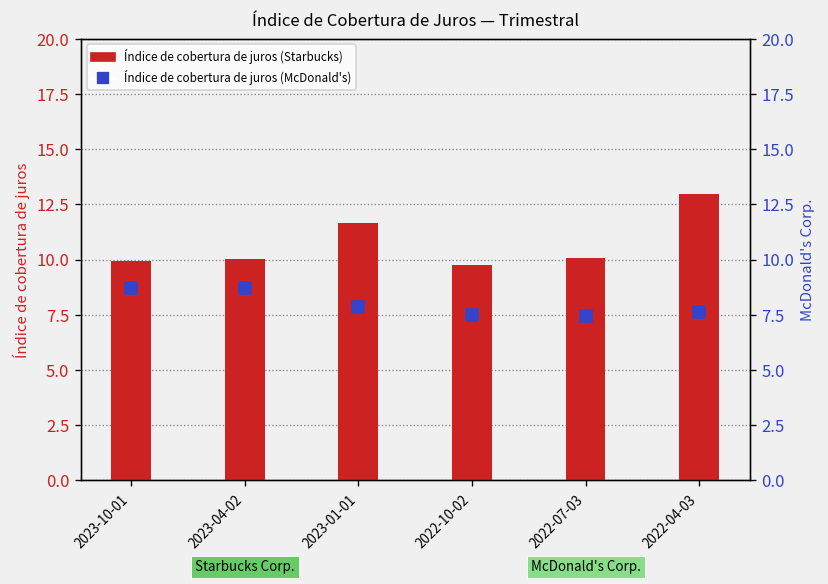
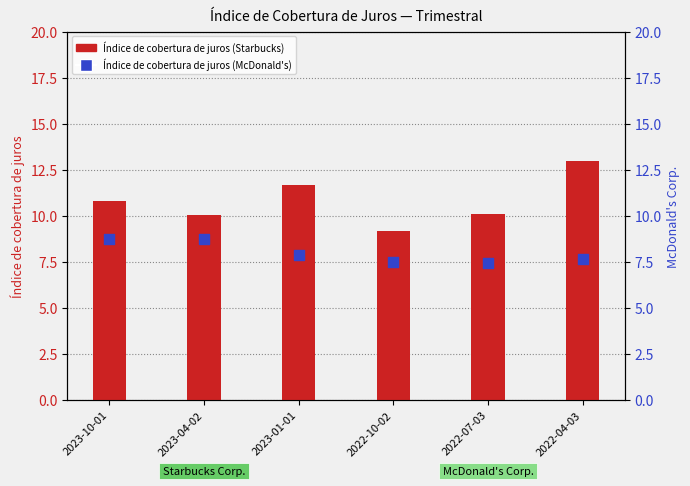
  {
    "Índice de cobertura de juros (Starbucks)": {
-     "2023-10-01": 9.9,
+     "2023-10-01": 10.8,
      "2023-04-02": 10.0,
      "2023-01-01": 11.7,
-     "2022-10-02": 9.8,
+     "2022-10-02": 9.2,
      "2022-07-03": 10.1,
      "2022-04-03": 13.0
    }
  }
